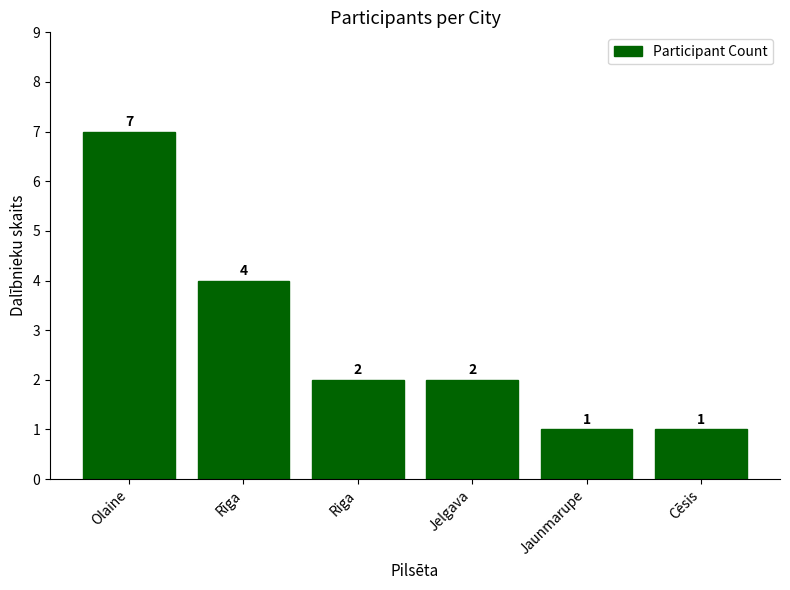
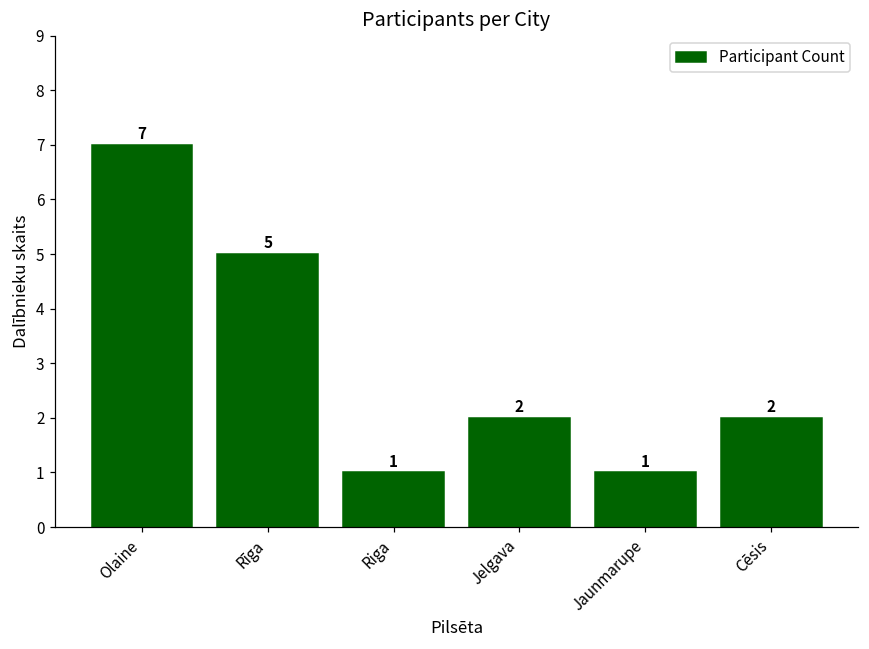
  {
    "Olaine": 7,
-   "Rīga": 4,
-   "Riga": 2,
+   "Rīga": 5,
+   "Riga": 1,
    "Jelgava": 2,
    "Jaunmarupe": 1,
-   "Cēsis": 1
+   "Cēsis": 2
  }
